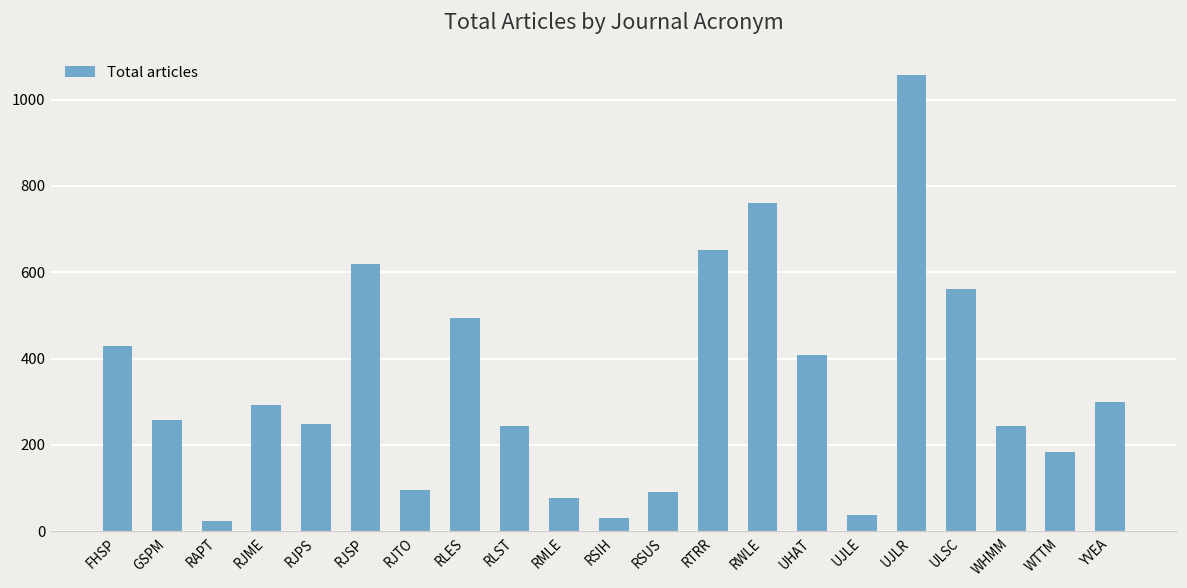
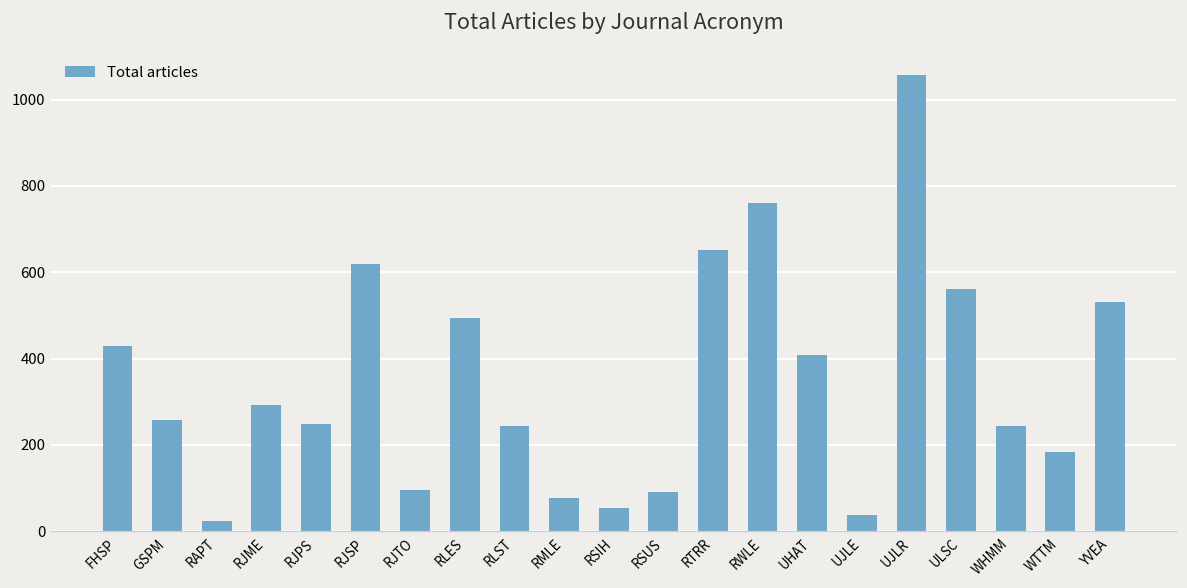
  {
    "FHSP": 430,
    "GSPM": 260,
    "RAPT": 20,
    "RJME": 290,
    "RJPS": 250,
    "RJSP": 620,
    "RJTO": 100,
    "RLES": 490,
    "RLST": 240,
    "RMLE": 80,
-   "RSIH": 30,
+   "RSIH": 50,
    "RSUS": 90,
    "RTRR": 650,
    "RWLE": 760,
    "UHAT": 410,
    "UJLE": 40,
    "UJLR": 1060,
    "ULSC": 560,
    "WHMM": 240,
    "WTTM": 180,
-   "YVEA": 300
+   "YVEA": 530
  }
